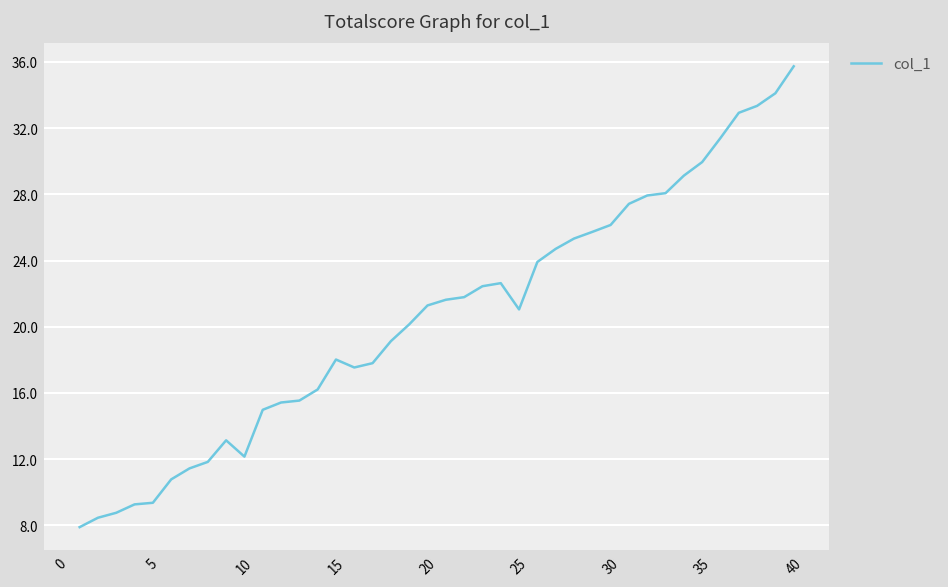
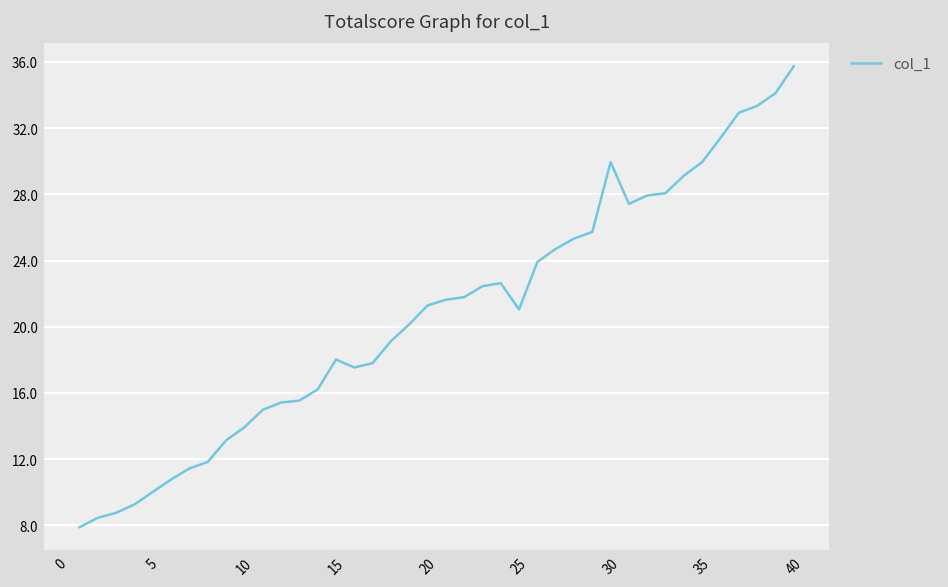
  {
-   "5": 9.4,
-   "10": 12.2,
+   "5": 10.0,
+   "10": 13.9,
    "15": 18.0,
    "20": 21.3,
    "25": 21.0,
-   "30": 26.2,
+   "30": 29.9,
    "35": 30.0,
    "40": 35.7
  }
